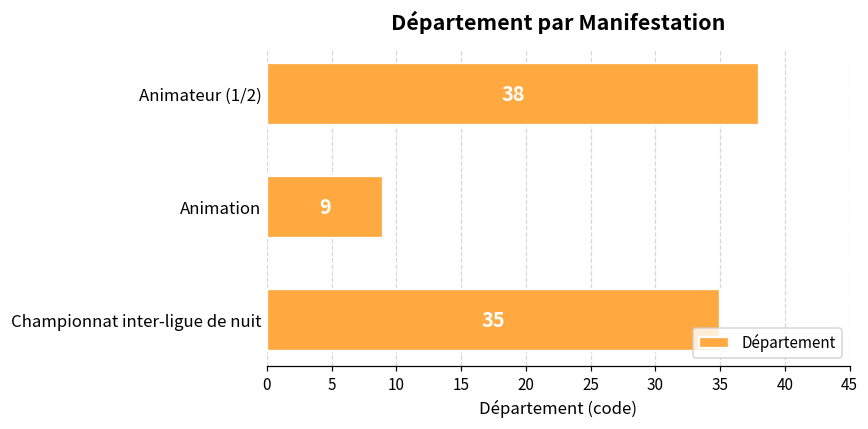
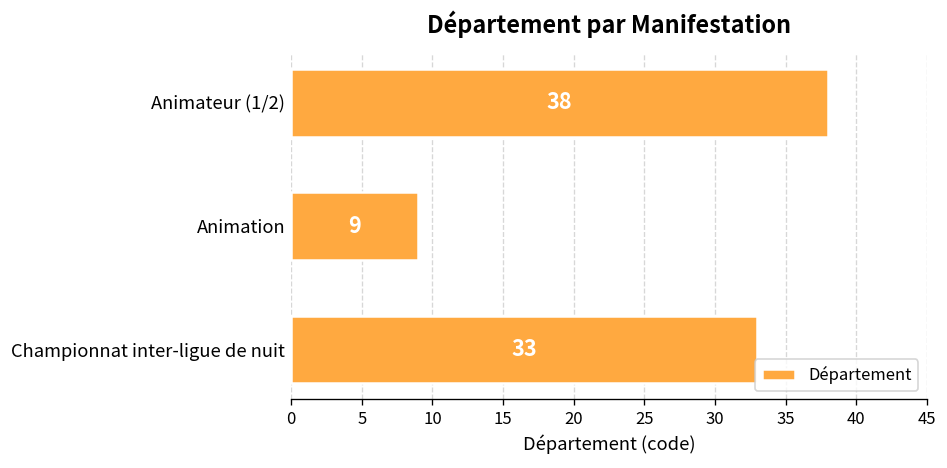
  {
    "Animateur (1/2)": 38,
    "Animation": 9,
-   "Championnat inter-ligue de nuit": 35
+   "Championnat inter-ligue de nuit": 33
  }
